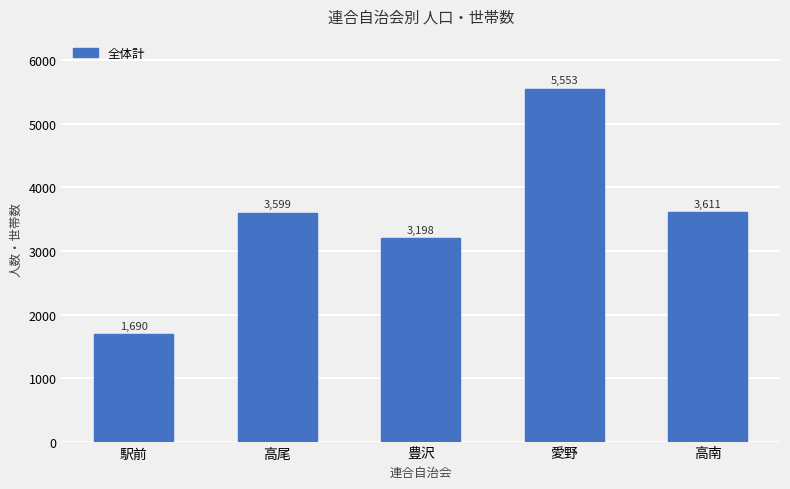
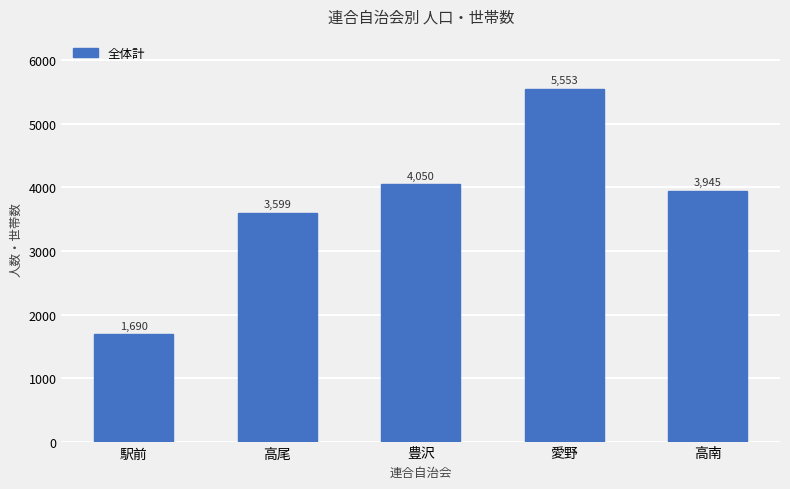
  {
    "駅前": "1,690",
    "高尾": "3,599",
-   "豊沢": "3,198",
+   "豊沢": "4,050",
    "愛野": "5,553",
-   "高南": "3,611"
+   "高南": "3,945"
  }
